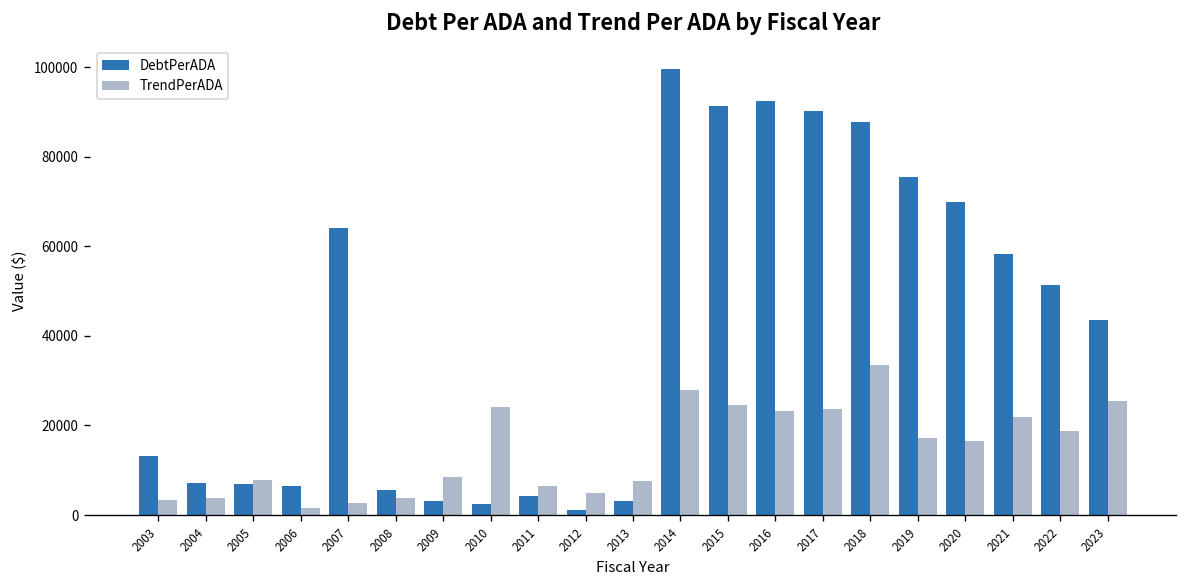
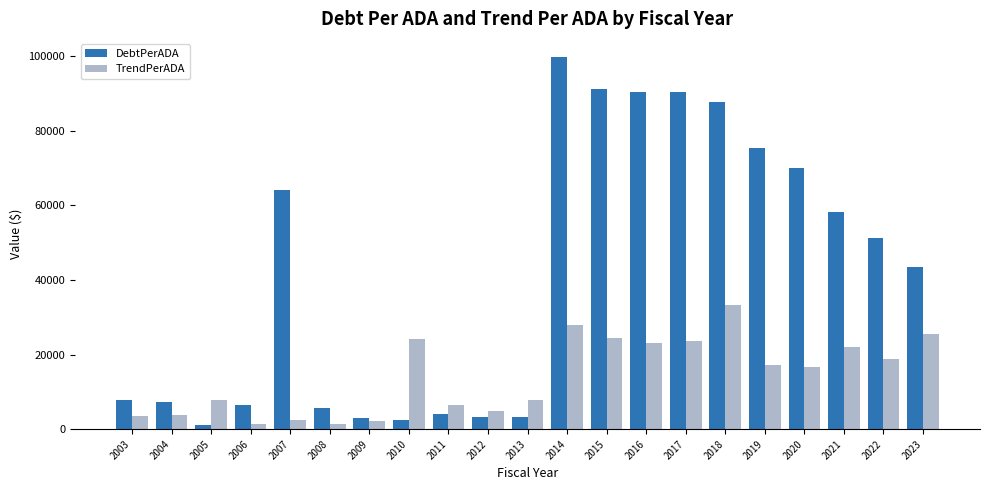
  {
    "DebtPerADA": {
-     "2003": 13000,
+     "2003": 8000,
      "2004": 7000,
-     "2005": 7000,
+     "2005": 1000,
      "2006": 7000,
      "2007": 64000,
      "2008": 6000,
      "2009": 3000,
      "2010": 2000,
      "2011": 4000,
-     "2012": 1000,
+     "2012": 3000,
      "2013": 3000,
      "2014": 100000,
      "2015": 91000,
-     "2016": 92000,
+     "2016": 90000,
      "2017": 90000,
      "2018": 88000,
      "2019": 75000,
      "2020": 70000,
      "2021": 58000,
      "2022": 51000,
      "2023": 43000
    },
    "TrendPerADA": {
      "2003": 3000,
      "2004": 4000,
      "2005": 8000,
      "2006": 2000,
      "2007": 3000,
-     "2008": 4000,
-     "2009": 9000,
+     "2008": 1000,
+     "2009": 2000,
      "2010": 24000,
      "2011": 7000,
      "2012": 5000,
      "2013": 8000,
      "2014": 28000,
      "2015": 25000,
      "2016": 23000,
      "2017": 24000,
      "2018": 33000,
      "2019": 17000,
      "2020": 17000,
      "2021": 22000,
      "2022": 19000,
      "2023": 25000
    }
  }
